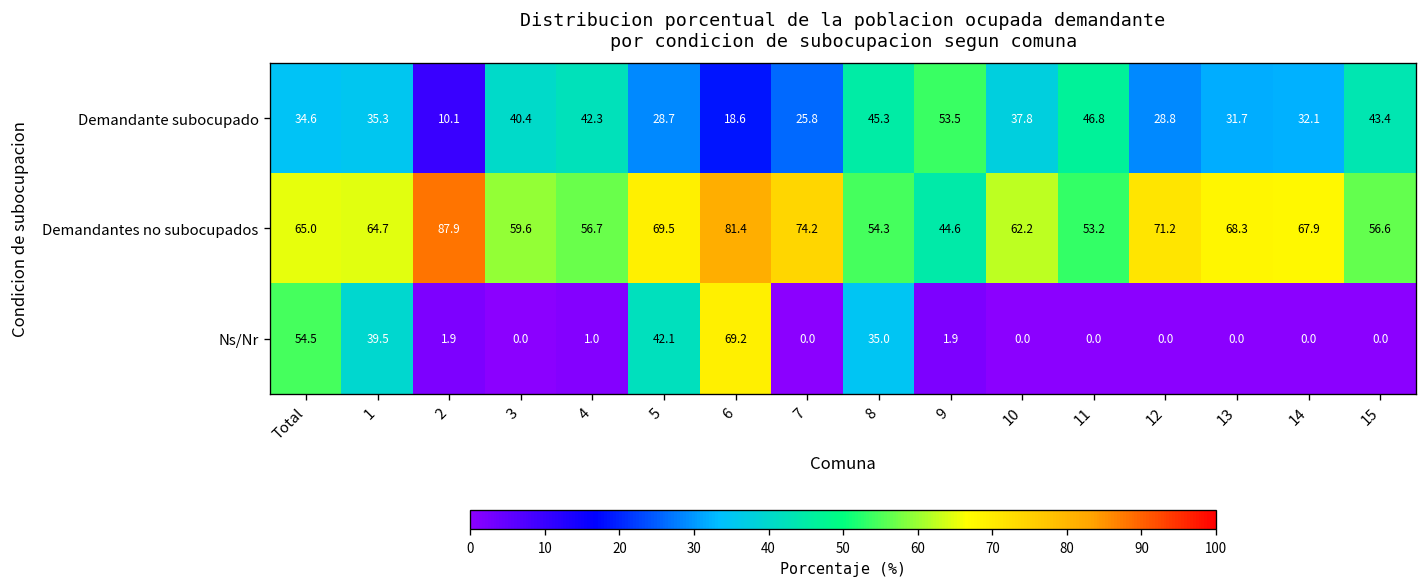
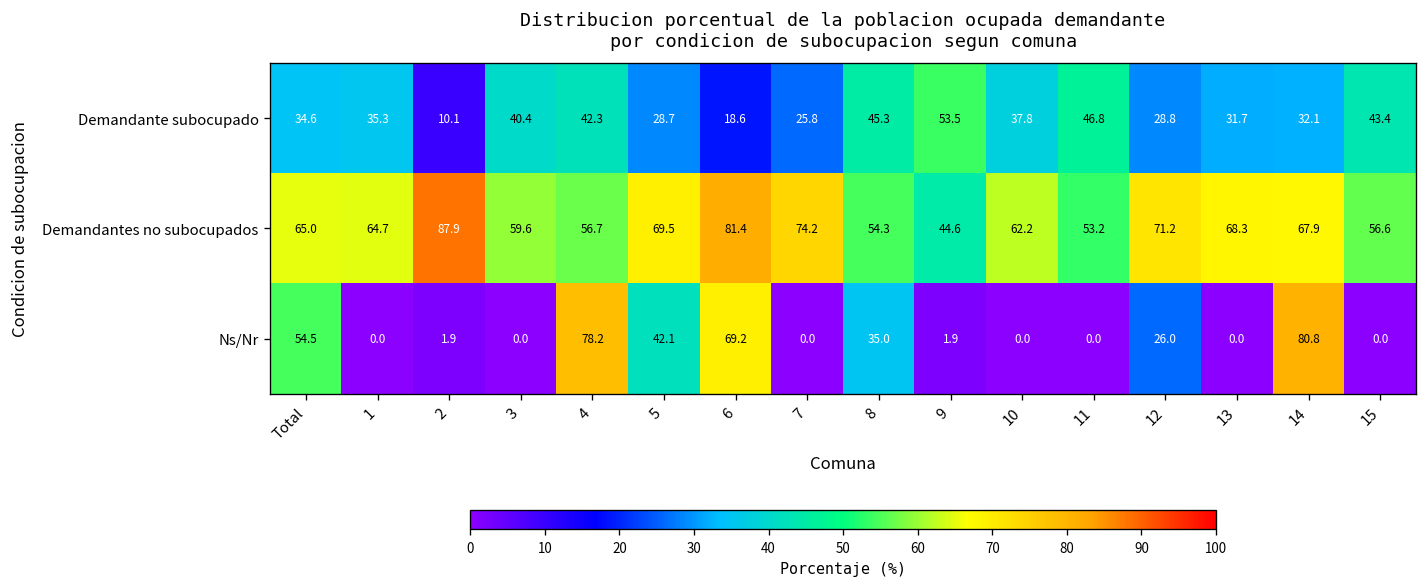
  {
    "Demandante subocupado": {
      "Total": 34.6,
      "1": 35.3,
      "2": 10.1,
      "3": 40.4,
      "4": 42.3,
      "5": 28.7,
      "6": 18.6,
      "7": 25.8,
      "8": 45.3,
      "9": 53.5,
      "10": 37.8,
      "11": 46.8,
      "12": 28.8,
      "13": 31.7,
      "14": 32.1,
      "15": 43.4
    },
    "Demandantes no subocupados": {
      "Total": 65.0,
      "1": 64.7,
      "2": 87.9,
      "3": 59.6,
      "4": 56.7,
      "5": 69.5,
      "6": 81.4,
      "7": 74.2,
      "8": 54.3,
      "9": 44.6,
      "10": 62.2,
      "11": 53.2,
      "12": 71.2,
      "13": 68.3,
      "14": 67.9,
      "15": 56.6
    },
    "Ns/Nr": {
      "Total": 54.5,
-     "1": 39.5,
+     "1": 0.0,
      "2": 1.9,
      "3": 0.0,
-     "4": 1.0,
+     "4": 78.2,
      "5": 42.1,
      "6": 69.2,
      "7": 0.0,
      "8": 35.0,
      "9": 1.9,
      "10": 0.0,
      "11": 0.0,
-     "12": 0.0,
+     "12": 26.0,
      "13": 0.0,
-     "14": 0.0,
+     "14": 80.8,
      "15": 0.0
    }
  }
